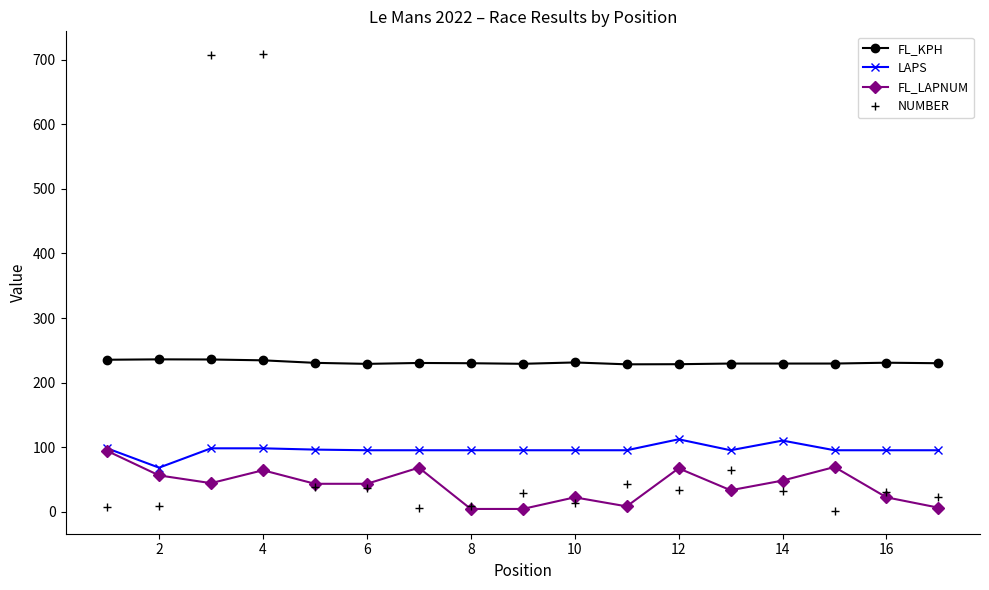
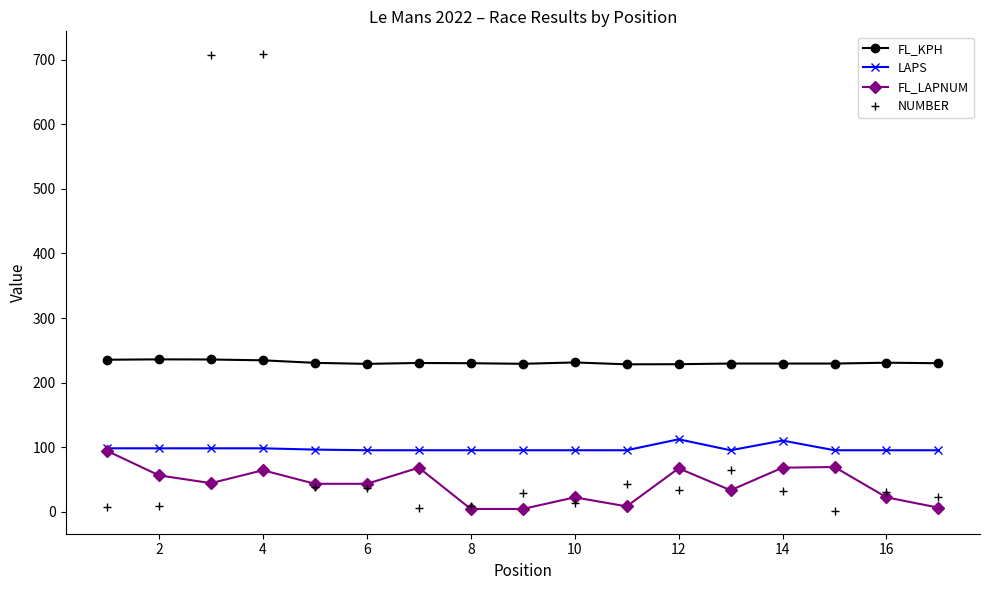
  {
    "LAPS": {
-     "2": 70,
+     "2": 100,
      "4": 100,
      "6": 100,
      "8": 100,
      "10": 100,
      "12": 110,
      "14": 110,
      "16": 100
    },
    "FL_LAPNUM": {
      "2": 60,
      "4": 60,
      "6": 40,
      "8": 0,
      "10": 20,
      "12": 70,
-     "14": 50,
+     "14": 70,
      "16": 20
    }
  }
